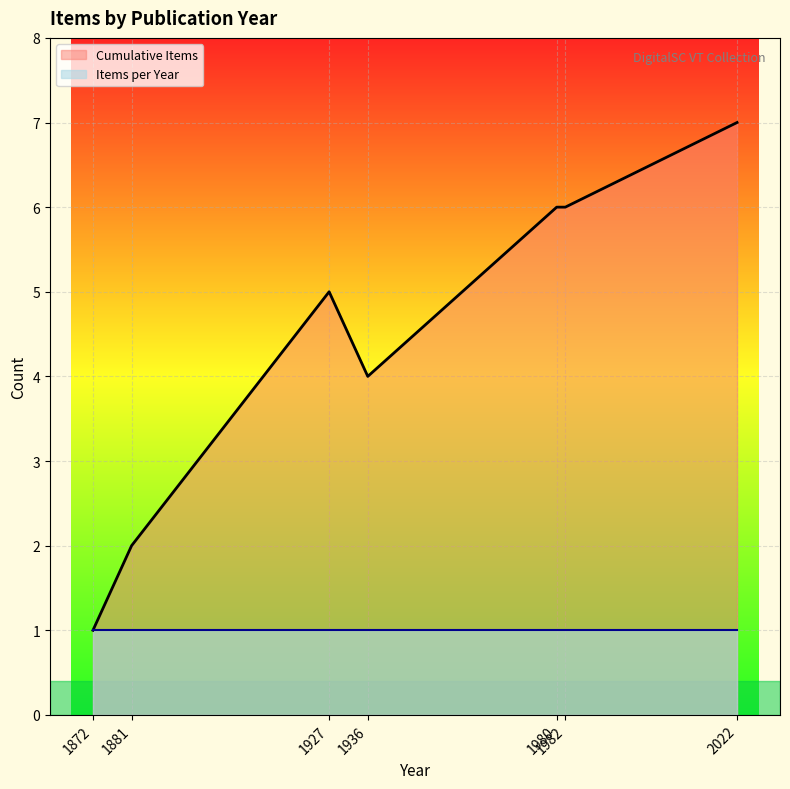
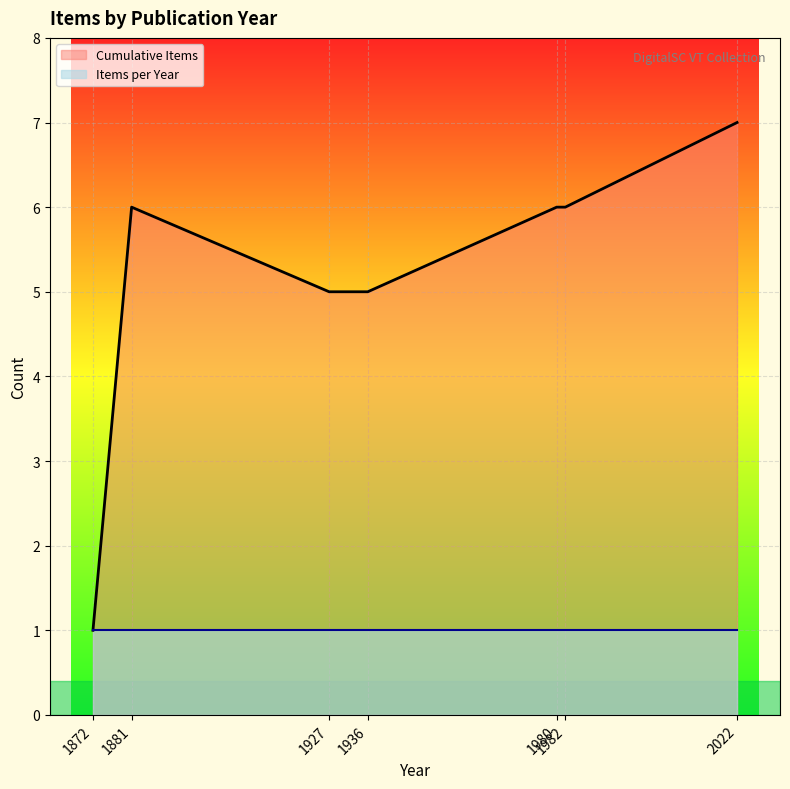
  {
    "Cumulative Items": {
-     "1881": 2,
+     "1881": 6,
      "1927": 5,
-     "1936": 4,
+     "1936": 5,
      "1980": 6,
      "1982": 6,
      "2022": 7
    },
    "Items per Year": {
      "1881": 1,
      "1927": 1,
      "1936": 1,
      "1980": 1,
      "1982": 1,
      "2022": 1
    }
  }
